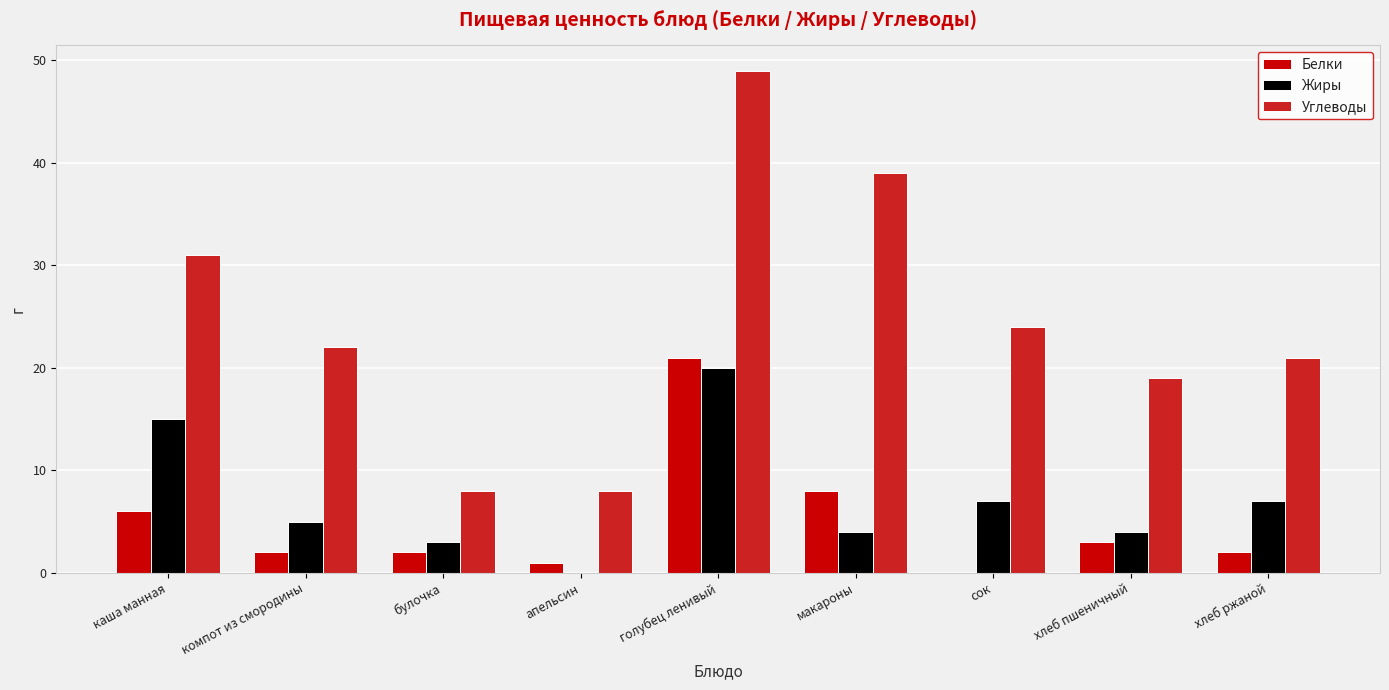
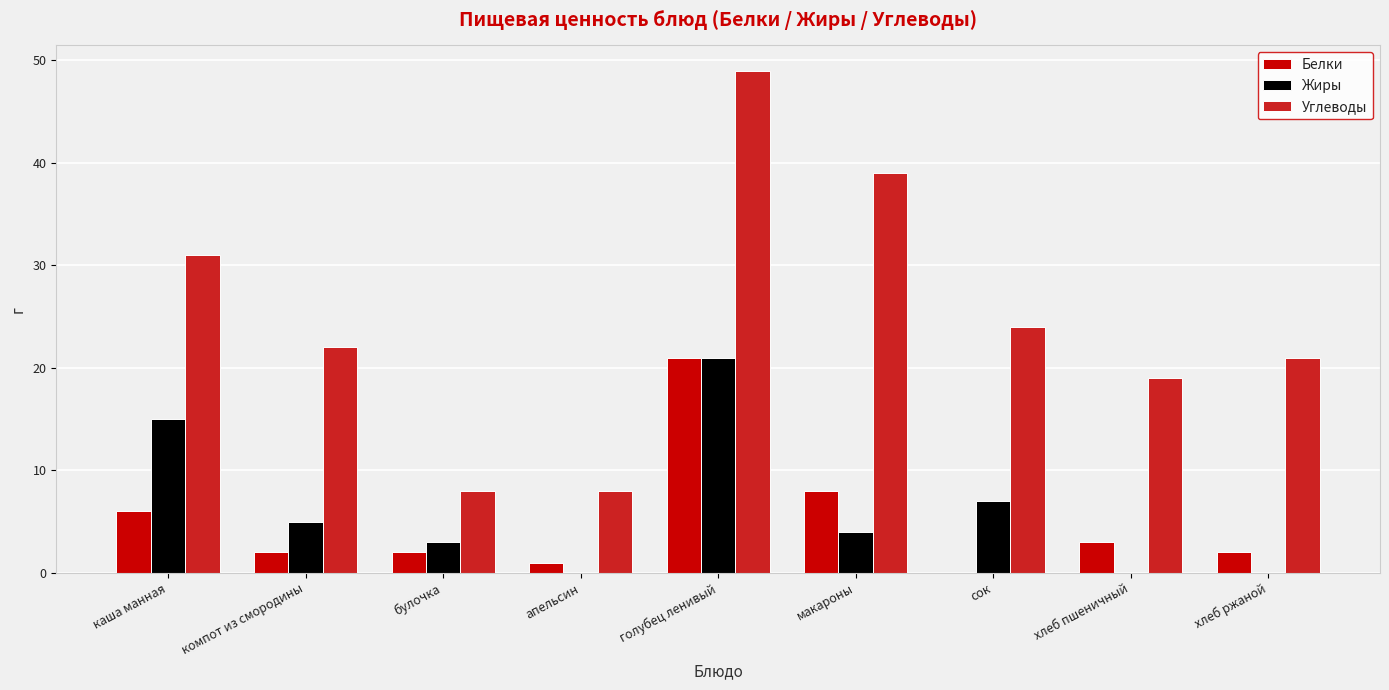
  {
    "Жиры": {
      "каша манная": 15,
      "компот из смородины": 5,
      "булочка": 3,
      "апельсин": 0,
-     "голубец ленивый": 20,
+     "голубец ленивый": 21,
      "макароны": 4,
      "сок": 7,
-     "хлеб пшеничный": 4,
-     "хлеб ржаной": 7
+     "хлеб пшеничный": 0,
+     "хлеб ржаной": 0
    }
  }
